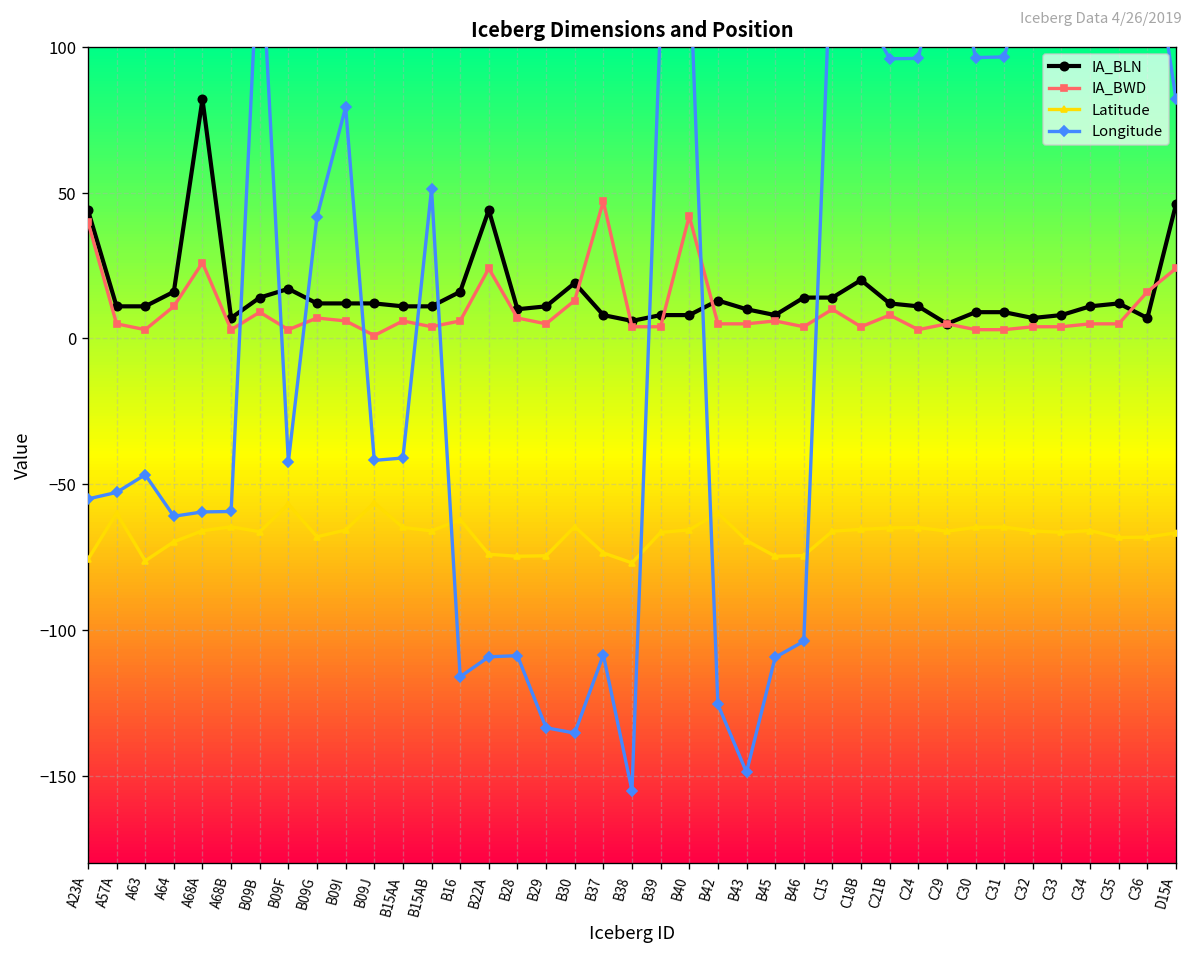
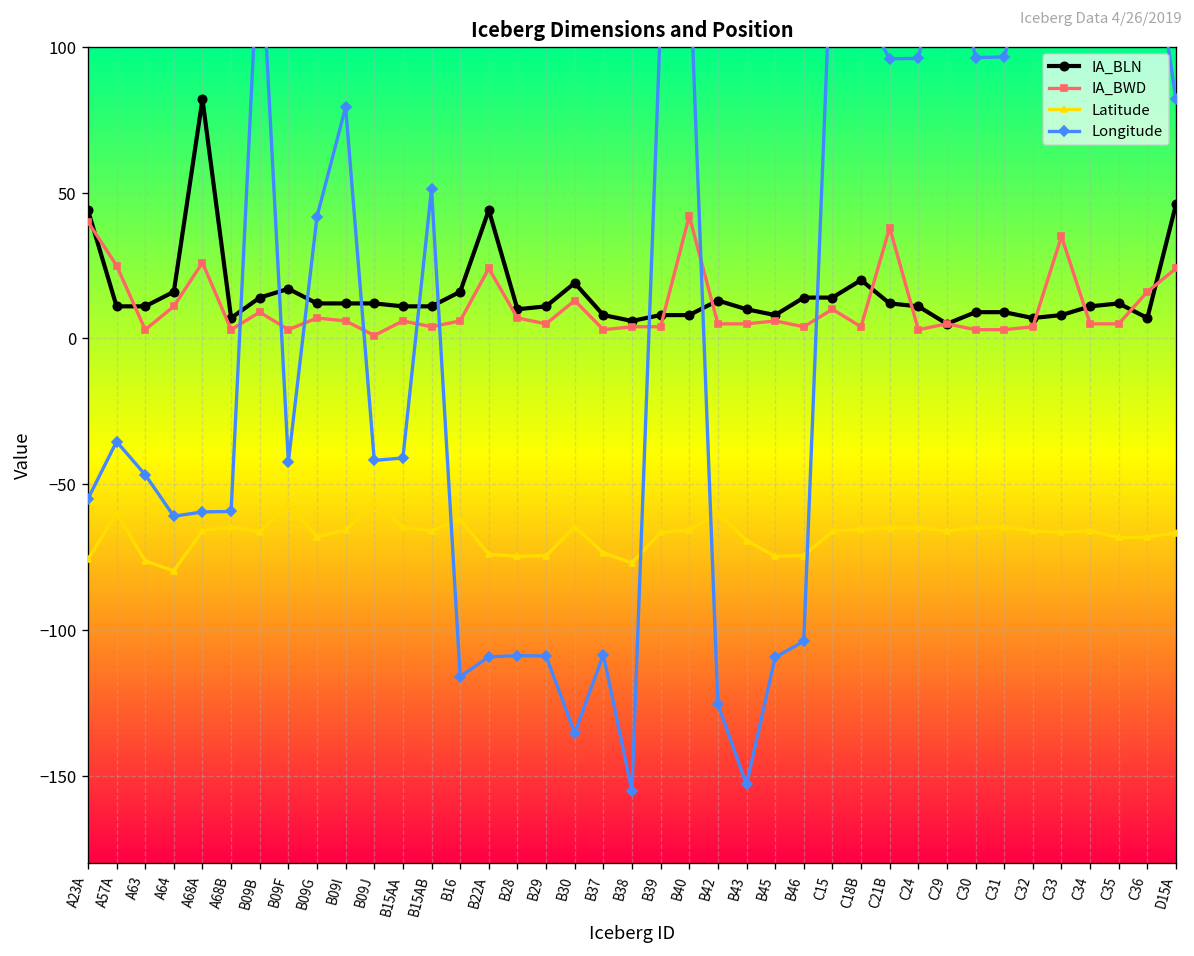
  {
    "IA_BLN": {
      "A23A": 44,
      "A57A": 11,
      "A63": 11,
      "A64": 16,
      "A68A": 82,
      "A68B": 7,
      "B09B": 14,
      "B09F": 17,
      "B09G": 12,
      "B09I": 12,
      "B09J": 12,
      "B15AA": 11,
      "B15AB": 11,
      "B16": 16,
      "B22A": 44,
      "B28": 10,
      "B29": 11,
      "B30": 19,
      "B37": 8,
      "B38": 6,
      "B39": 8,
      "B40": 8,
      "B42": 13,
      "B43": 10,
      "B45": 8,
      "B46": 14,
      "C15": 14,
      "C18B": 20,
      "C21B": 12,
      "C24": 11,
      "C30": 9,
      "C31": 9,
      "C32": 7,
      "C33": 8,
      "C34": 11,
      "C35": 12,
      "C36": 7,
      "D15A": 46
    },
    "IA_BWD": {
      "A23A": 40,
-     "A57A": 5,
+     "A57A": 25,
      "A63": 3,
      "A64": 11,
      "A68A": 26,
      "A68B": 3,
      "B09B": 9,
      "B09F": 3,
      "B09G": 7,
      "B09I": 6,
      "B09J": 1,
      "B15AA": 6,
      "B15AB": 4,
      "B16": 6,
      "B22A": 24,
      "B28": 7,
      "B29": 5,
      "B30": 13,
-     "B37": 47,
+     "B37": 3,
      "B38": 4,
      "B39": 4,
      "B40": 42,
      "B42": 5,
      "B43": 5,
      "B45": 6,
      "B46": 4,
      "C15": 10,
      "C18B": 4,
-     "C21B": 8,
+     "C21B": 38,
      "C24": 3,
      "C30": 3,
      "C31": 3,
      "C32": 4,
-     "C33": 4,
+     "C33": 35,
      "C34": 5,
      "C35": 5,
      "C36": 16,
      "D15A": 24
    },
    "Latitude": {
      "A23A": -76,
      "A57A": -60,
      "A63": -76,
-     "A64": -70,
+     "A64": -80,
      "A68A": -66,
      "A68B": -65,
      "B09B": -66,
      "B09F": -57,
      "B09G": -68,
      "B09I": -66,
      "B09J": -56,
      "B15AA": -65,
      "B15AB": -66,
      "B16": -62,
      "B22A": -74,
      "B28": -75,
      "B29": -75,
      "B30": -65,
      "B37": -74,
      "B38": -77,
      "B39": -67,
      "B40": -66,
      "B42": -60,
      "B43": -69,
      "B45": -75,
      "B46": -74,
      "C15": -66,
      "C18B": -65,
      "C21B": -65,
      "C24": -65,
      "C29": -66,
      "C30": -65,
      "C31": -65,
      "C32": -66,
      "C33": -66,
      "C34": -66,
      "C35": -68,
      "C36": -68,
      "D15A": -67
    },
    "Longitude": {
      "A23A": -55,
-     "A57A": -53,
+     "A57A": -35,
      "A63": -47,
      "A64": -61,
      "A68A": -60,
      "A68B": -59,
      "B09F": -42,
      "B09G": 42,
      "B09I": 79,
      "B09J": -42,
      "B15AA": -41,
      "B15AB": 51,
      "B16": -116,
      "B22A": -109,
      "B28": -109,
-     "B29": -134,
+     "B29": -109,
      "B30": -135,
      "B37": -108,
      "B38": -155,
      "B42": -125,
-     "B43": -149,
+     "B43": -153,
      "B45": -109,
      "B46": -104,
      "C21B": 96,
      "C24": 96,
      "C30": 96,
      "C31": 97,
      "D15A": 82
    }
  }
